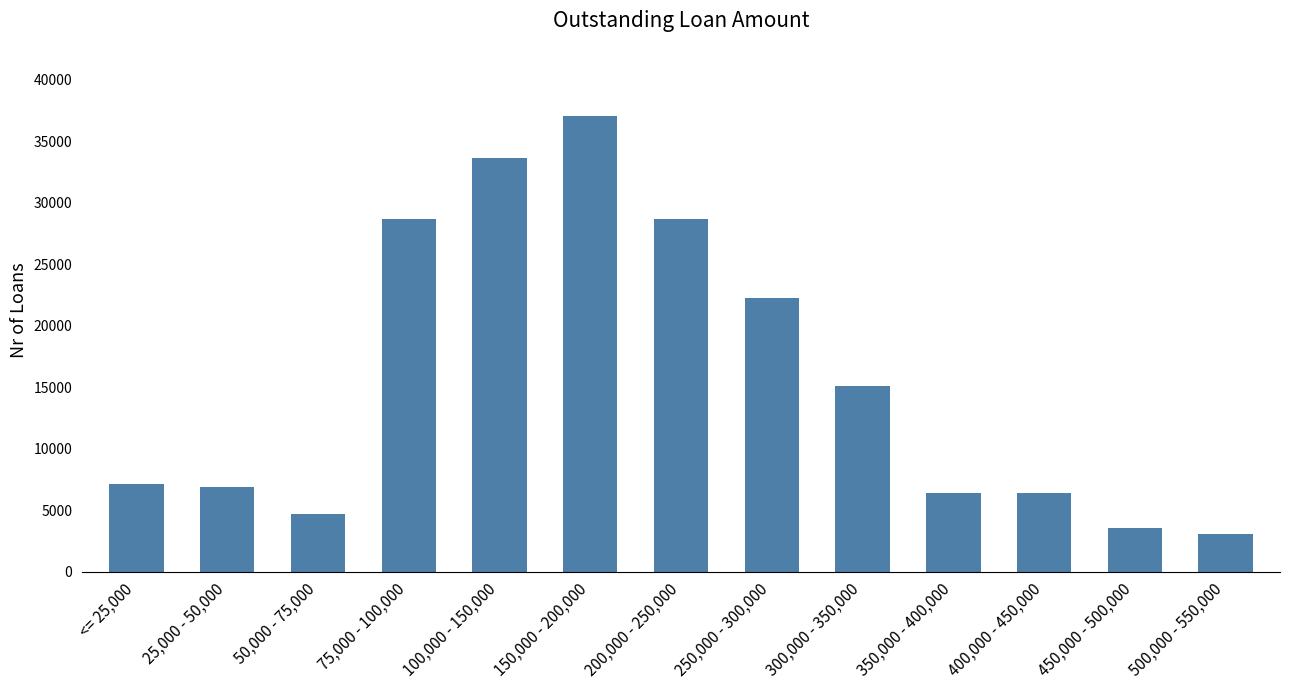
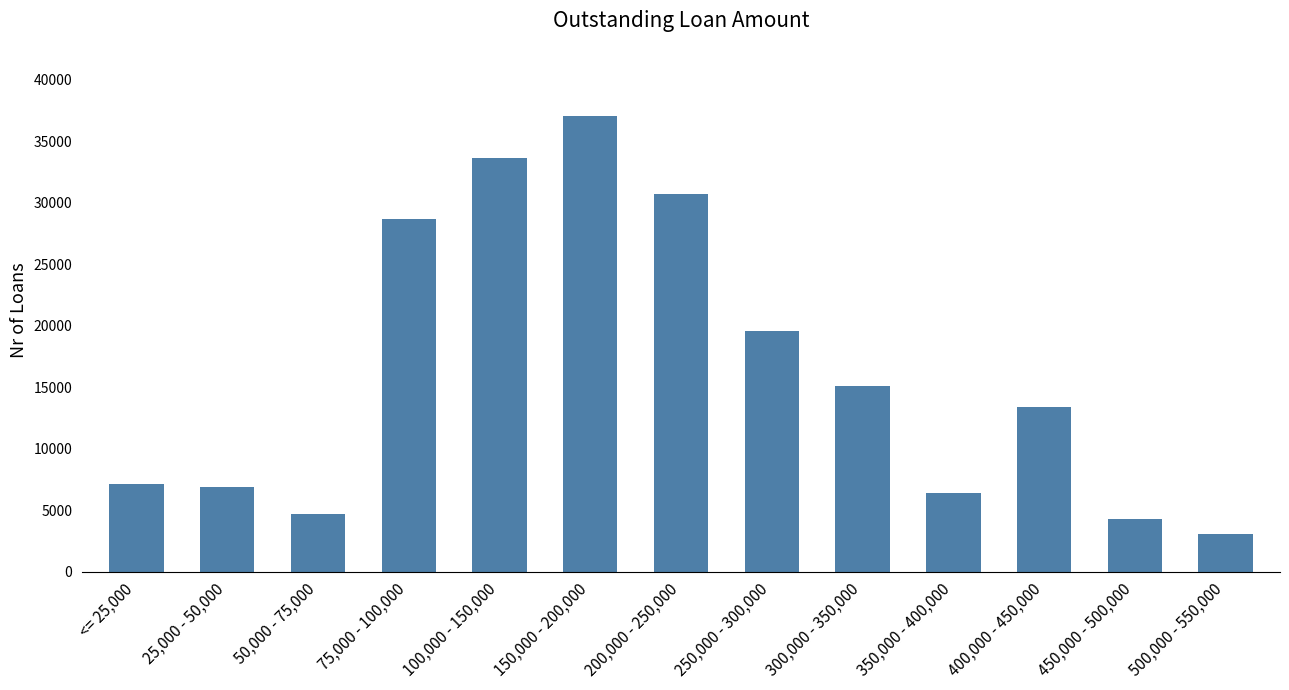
  {
    "<= 25,000": 7100,
    "25,000 - 50,000": 6900,
    "50,000 - 75,000": 4700,
    "75,000 - 100,000": 28600,
    "100,000 - 150,000": 33600,
    "150,000 - 200,000": 37000,
-   "200,000 - 250,000": 28600,
-   "250,000 - 300,000": 22300,
+   "200,000 - 250,000": 30700,
+   "250,000 - 300,000": 19600,
    "300,000 - 350,000": 15100,
    "350,000 - 400,000": 6400,
-   "400,000 - 450,000": 6400,
-   "450,000 - 500,000": 3500,
+   "400,000 - 450,000": 13400,
+   "450,000 - 500,000": 4300,
    "500,000 - 550,000": 3000
  }
